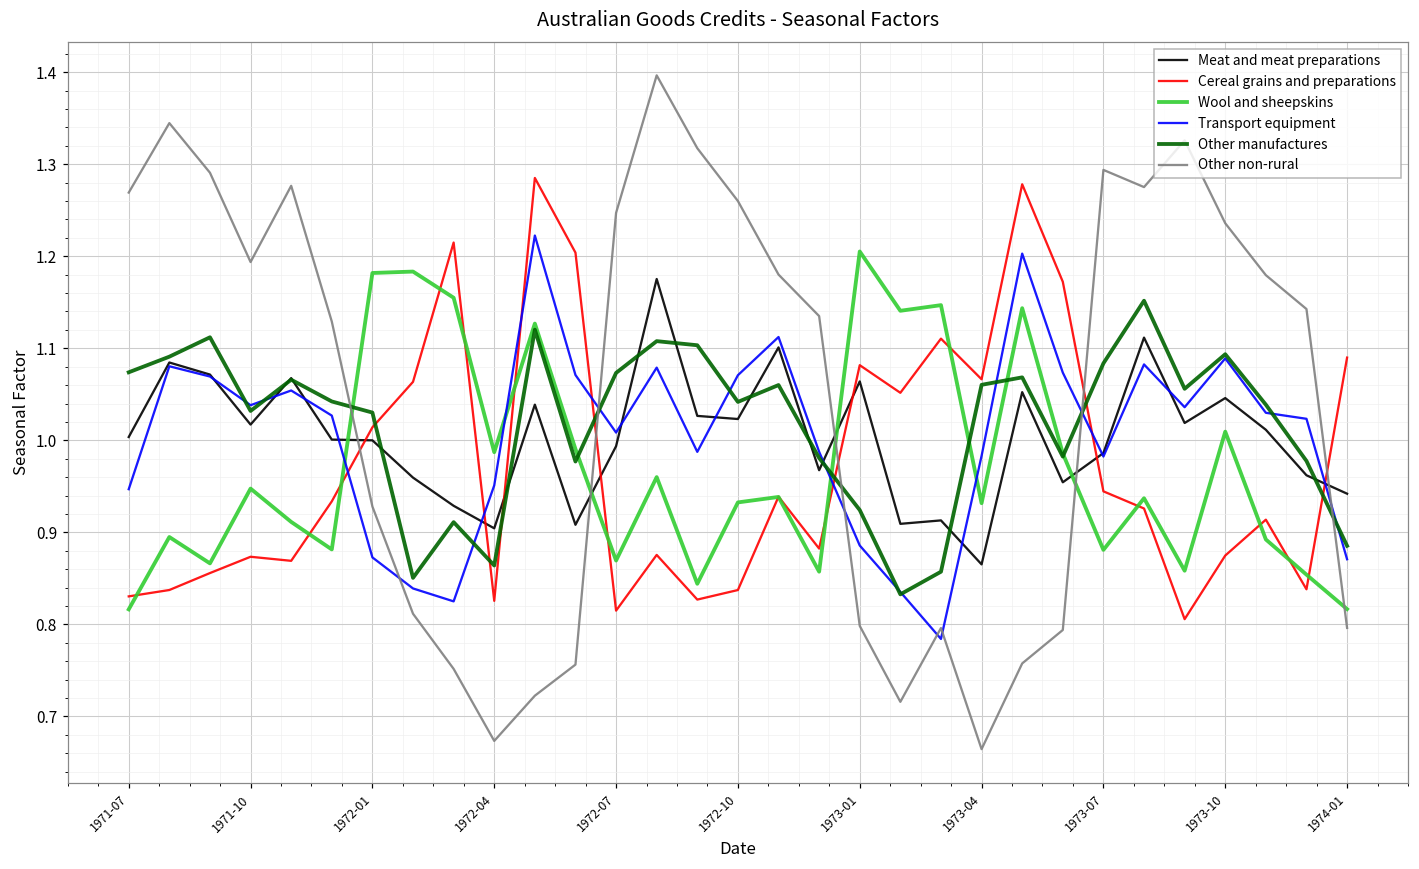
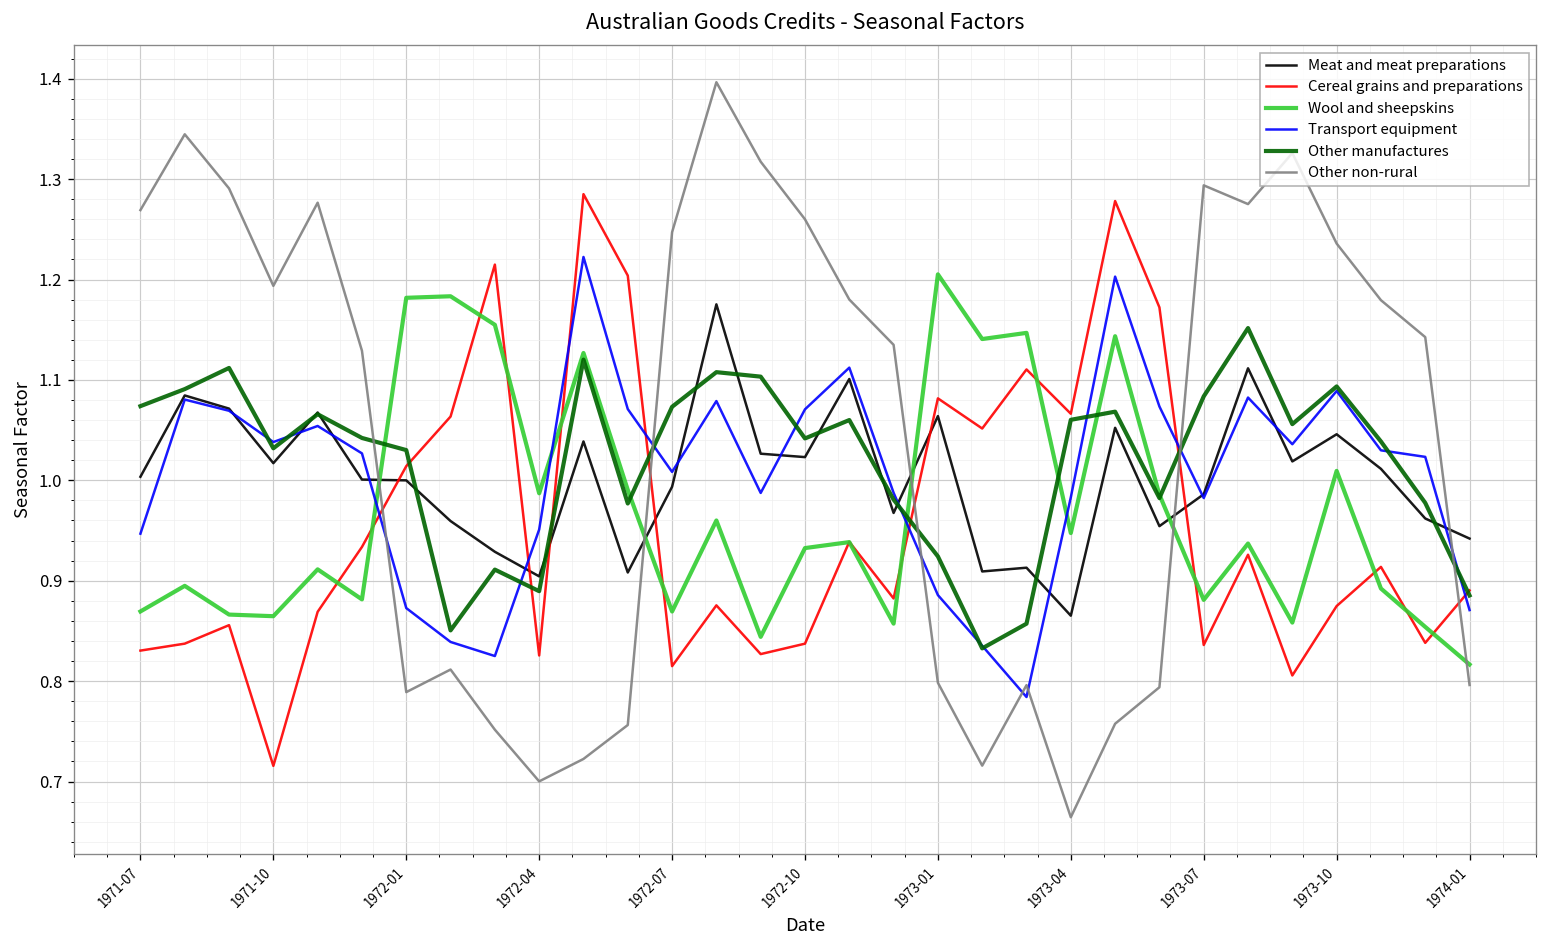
  {
    "Meat and meat preparations": {
      "1971-07": 1.00,
      "1971-10": 1.02,
      "1972-01": 1.00,
      "1972-04": 0.90,
      "1972-07": 0.99,
      "1972-10": 1.02,
      "1973-01": 1.06,
      "1973-04": 0.87,
      "1973-07": 0.99,
      "1973-10": 1.05,
      "1974-01": 0.94
    },
    "Cereal grains and preparations": {
      "1971-07": 0.83,
-     "1971-10": 0.87,
+     "1971-10": 0.72,
      "1972-01": 1.01,
      "1972-04": 0.83,
      "1972-07": 0.81,
      "1972-10": 0.84,
      "1973-01": 1.08,
      "1973-04": 1.07,
-     "1973-07": 0.94,
+     "1973-07": 0.84,
      "1973-10": 0.87,
-     "1974-01": 1.09
+     "1974-01": 0.89
    },
    "Wool and sheepskins": {
-     "1971-07": 0.82,
-     "1971-10": 0.95,
+     "1971-07": 0.87,
+     "1971-10": 0.86,
      "1972-01": 1.18,
      "1972-04": 0.99,
      "1972-07": 0.87,
      "1972-10": 0.93,
      "1973-01": 1.21,
-     "1973-04": 0.93,
+     "1973-04": 0.95,
      "1973-07": 0.88,
      "1973-10": 1.01,
      "1974-01": 0.82
    },
    "Transport equipment": {
      "1971-07": 0.95,
      "1971-10": 1.04,
      "1972-01": 0.87,
      "1972-04": 0.95,
      "1972-07": 1.01,
      "1972-10": 1.07,
      "1973-01": 0.89,
      "1973-04": 0.98,
      "1973-07": 0.98,
      "1973-10": 1.09,
      "1974-01": 0.87
    },
    "Other manufactures": {
      "1971-07": 1.07,
      "1971-10": 1.03,
      "1972-01": 1.03,
-     "1972-04": 0.86,
+     "1972-04": 0.89,
      "1972-07": 1.07,
      "1972-10": 1.04,
      "1973-01": 0.92,
      "1973-04": 1.06,
      "1973-07": 1.08,
      "1973-10": 1.09,
      "1974-01": 0.89
    },
    "Other non-rural": {
      "1971-07": 1.27,
      "1971-10": 1.19,
-     "1972-01": 0.93,
-     "1972-04": 0.67,
+     "1972-01": 0.79,
+     "1972-04": 0.70,
      "1972-07": 1.25,
      "1972-10": 1.26,
      "1973-01": 0.80,
      "1973-04": 0.66,
      "1973-07": 1.29,
      "1973-10": 1.24,
      "1974-01": 0.80
    }
  }
